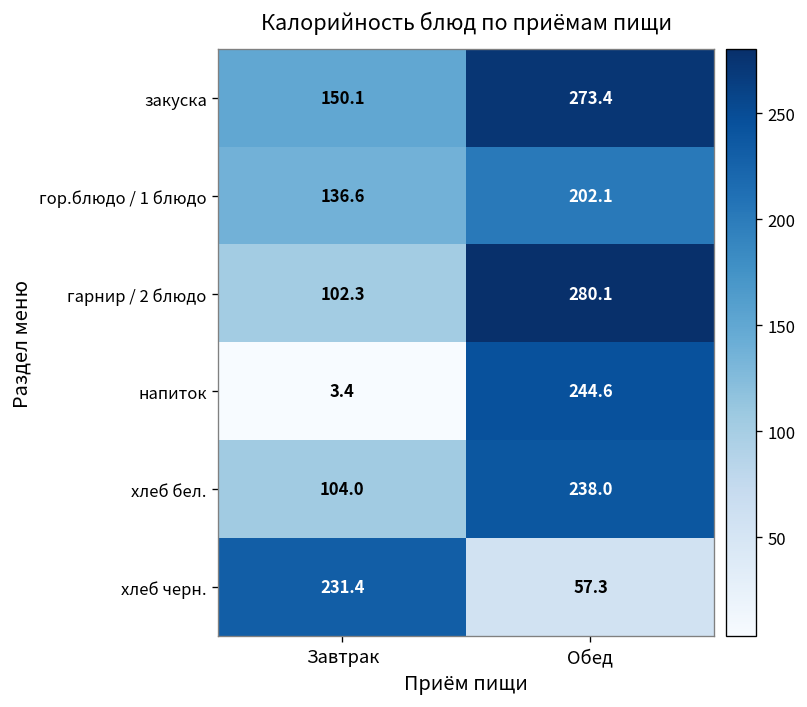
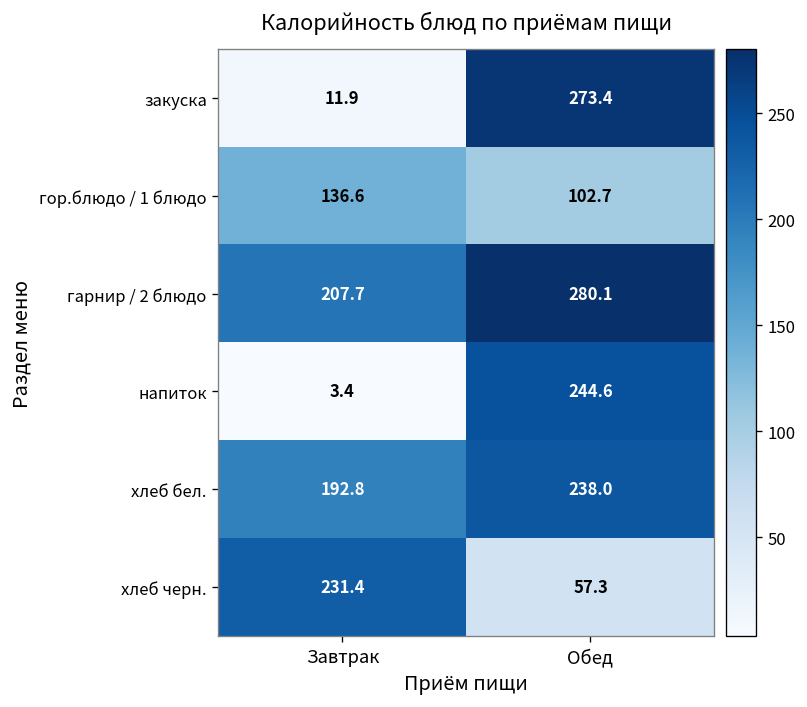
  {
    "закуска": {
-     "Завтрак": 150.1,
+     "Завтрак": 11.9,
      "Обед": 273.4
    },
    "гор.блюдо / 1 блюдо": {
      "Завтрак": 136.6,
-     "Обед": 202.1
+     "Обед": 102.7
    },
    "гарнир / 2 блюдо": {
-     "Завтрак": 102.3,
+     "Завтрак": 207.7,
      "Обед": 280.1
    },
    "напиток": {
      "Завтрак": 3.4,
      "Обед": 244.6
    },
    "хлеб бел.": {
-     "Завтрак": 104.0,
+     "Завтрак": 192.8,
      "Обед": 238.0
    },
    "хлеб черн.": {
      "Завтрак": 231.4,
      "Обед": 57.3
    }
  }
